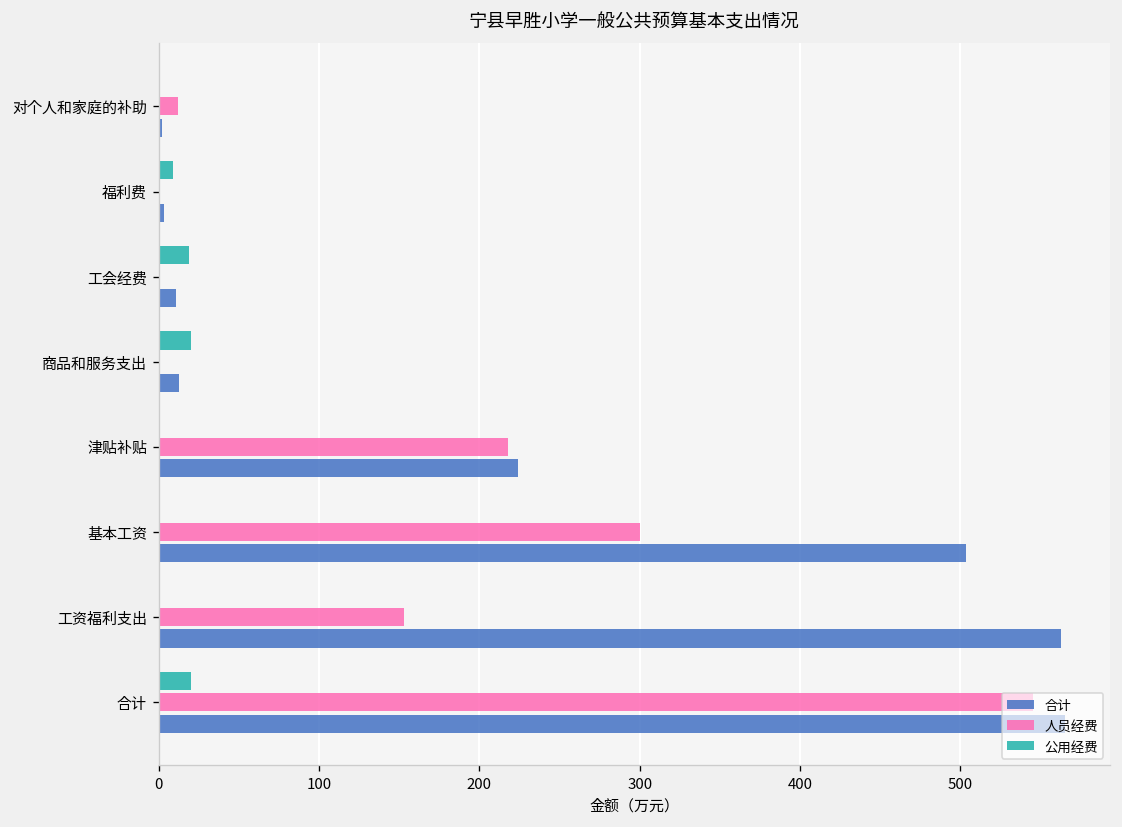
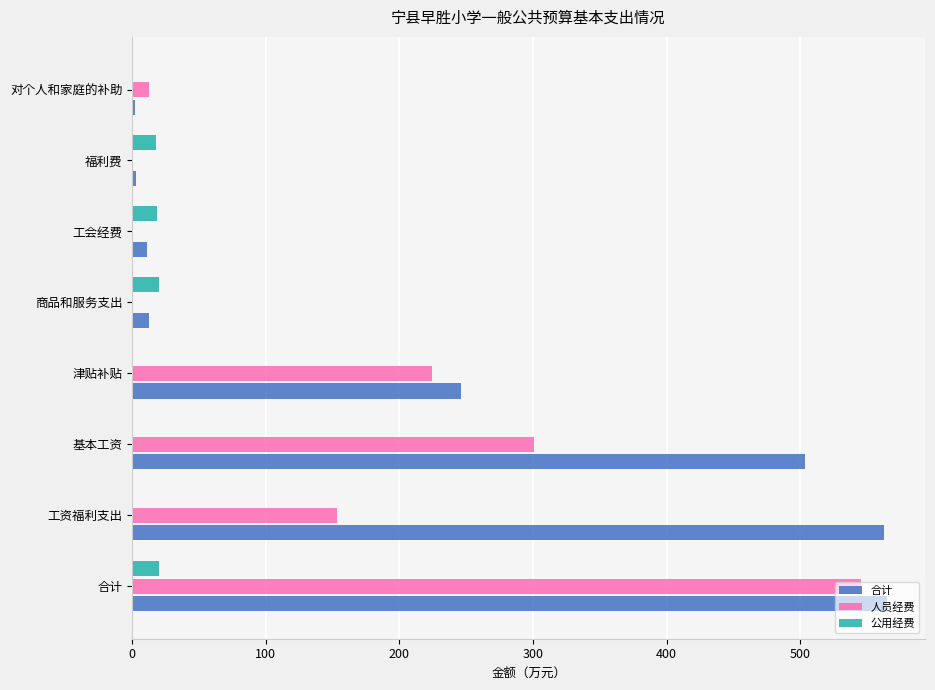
  {
    "合计": {
      "对个人和家庭的补助": 2,
      "福利费": 3,
      "工会经费": 11,
      "商品和服务支出": 13,
-     "津贴补贴": 224,
+     "津贴补贴": 246,
      "基本工资": 503,
      "工资福利支出": 563
    },
    "人员经费": {
      "对个人和家庭的补助": 12,
      "福利费": 0,
      "工会经费": 0,
      "商品和服务支出": 0,
-     "津贴补贴": 218,
+     "津贴补贴": 224,
      "基本工资": 300,
      "工资福利支出": 153
    },
    "公用经费": {
      "对个人和家庭的补助": 0,
-     "福利费": 9,
+     "福利费": 18,
      "工会经费": 19,
      "商品和服务支出": 20,
      "津贴补贴": 0,
      "基本工资": 0,
      "工资福利支出": 0,
      "合计": 20
    }
  }
